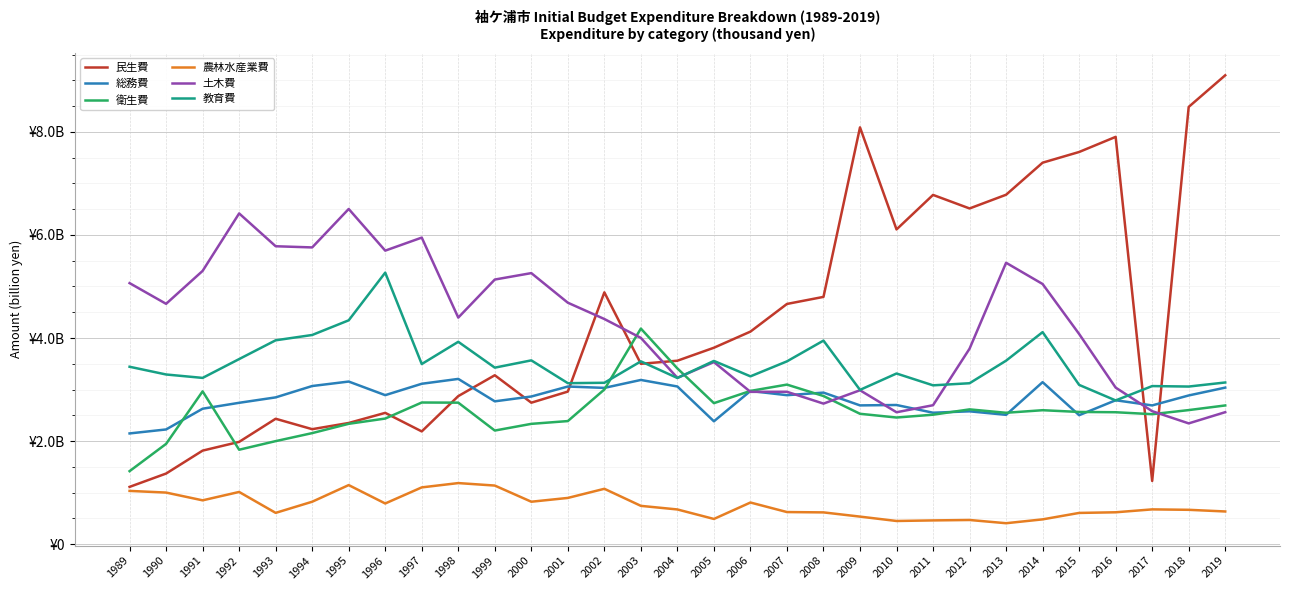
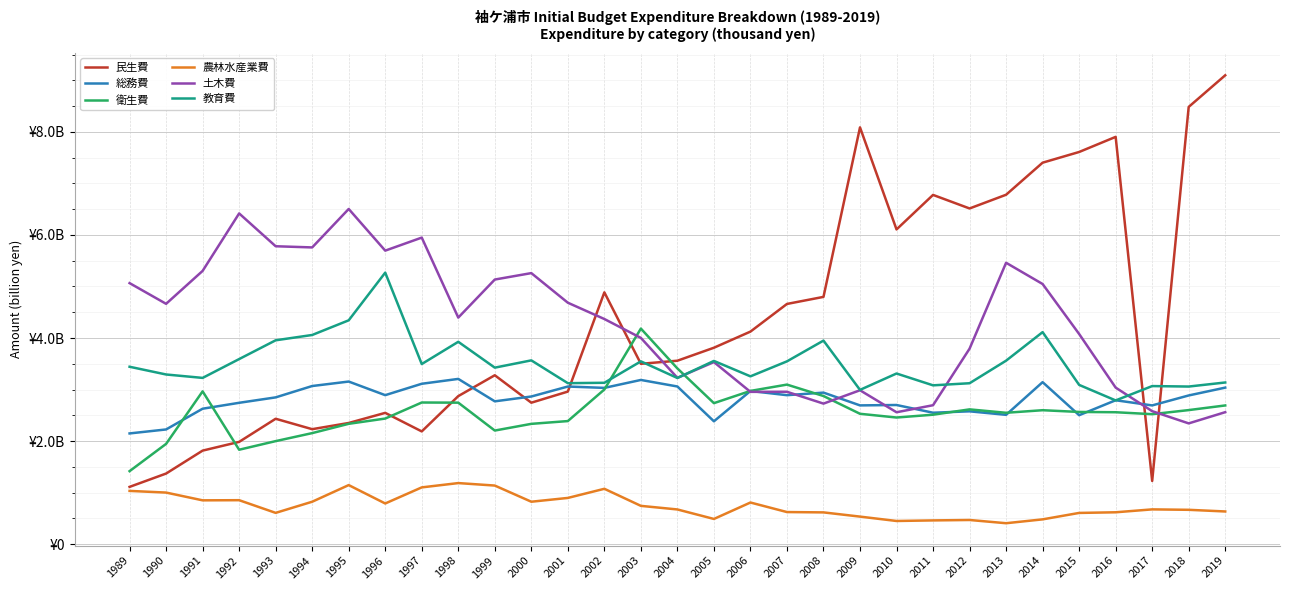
  {
    "民生費": {
      "1989": "¥1100000000",
      "1990": "¥1400000000",
      "1991": "¥1800000000",
      "1992": "¥2000000000",
      "1993": "¥2400000000",
      "1994": "¥2200000000",
      "1996": "¥2500000000",
      "1997": "¥2200000000",
      "1998": "¥2900000000",
      "1999": "¥3300000000",
      "2000": "¥2700000000",
      "2001": "¥3000000000",
      "2002": "¥4900000000",
      "2004": "¥3600000000",
      "2005": "¥3800000000",
      "2006": "¥4100000000",
      "2007": "¥4700000000",
      "2008": "¥4800000000",
      "2009": "¥8100000000",
      "2010": "¥6100000000",
      "2011": "¥6800000000",
      "2012": "¥6500000000",
      "2013": "¥6800000000",
      "2014": "¥7400000000",
      "2015": "¥7600000000",
      "2016": "¥7900000000",
      "2017": "¥1200000000",
      "2018": "¥8500000000",
      "2019": "¥9100000000"
    },
    "総務費": {
      "1989": "¥2100000000",
      "1990": "¥2200000000",
      "1991": "¥2600000000",
      "1992": "¥2700000000",
      "1993": "¥2800000000",
      "1994": "¥3100000000",
      "1995": "¥3200000000",
      "1996": "¥2900000000",
      "1997": "¥3100000000",
      "1998": "¥3200000000",
      "1999": "¥2800000000",
      "2000": "¥2900000000",
      "2001": "¥3100000000",
      "2003": "¥3200000000",
      "2004": "¥3100000000",
      "2005": "¥2400000000",
      "2007": "¥2900000000",
      "2008": "¥2900000000",
      "2009": "¥2700000000",
      "2010": "¥2700000000",
      "2014": "¥3100000000",
      "2015": "¥2500000000",
      "2017": "¥2700000000",
      "2018": "¥2900000000",
      "2019": "¥3000000000"
    },
    "農林水産業費": {
      "1989": "¥1000000000",
      "1990": "¥1000000000",
      "1991": "¥900000000",
-     "1992": "¥1000000000",
+     "1992": "¥900000000",
      "1993": "¥600000000",
      "1994": "¥800000000",
      "1995": "¥1100000000",
      "1996": "¥800000000",
      "1997": "¥1100000000",
      "1998": "¥1200000000",
      "1999": "¥1100000000",
      "2000": "¥800000000",
      "2001": "¥900000000",
      "2002": "¥1100000000",
      "2003": "¥700000000",
      "2004": "¥700000000",
      "2005": "¥500000000",
      "2006": "¥800000000",
      "2007": "¥600000000",
      "2008": "¥600000000",
      "2009": "¥500000000",
      "2010": "¥400000000",
      "2011": "¥500000000",
      "2012": "¥500000000",
      "2013": "¥400000000",
      "2014": "¥500000000",
      "2015": "¥600000000",
      "2016": "¥600000000",
      "2017": "¥700000000",
      "2018": "¥700000000",
      "2019": "¥600000000"
    },
    "土木費": {
      "1989": "¥5100000000",
      "1990": "¥4700000000",
      "1991": "¥5300000000",
      "1992": "¥6400000000",
      "1993": "¥5800000000",
      "1994": "¥5800000000",
      "1995": "¥6500000000",
      "1996": "¥5700000000",
      "1997": "¥5900000000",
      "1998": "¥4400000000",
      "1999": "¥5100000000",
      "2000": "¥5300000000",
      "2001": "¥4700000000",
      "2002": "¥4400000000",
      "2003": "¥4000000000",
      "2007": "¥3000000000",
      "2008": "¥2700000000",
      "2010": "¥2600000000",
      "2011": "¥2700000000",
      "2012": "¥3800000000",
      "2013": "¥5500000000",
      "2014": "¥5000000000",
      "2015": "¥4100000000",
      "2016": "¥3000000000",
      "2017": "¥2600000000",
      "2018": "¥2300000000",
      "2019": "¥2600000000"
    }
  }
